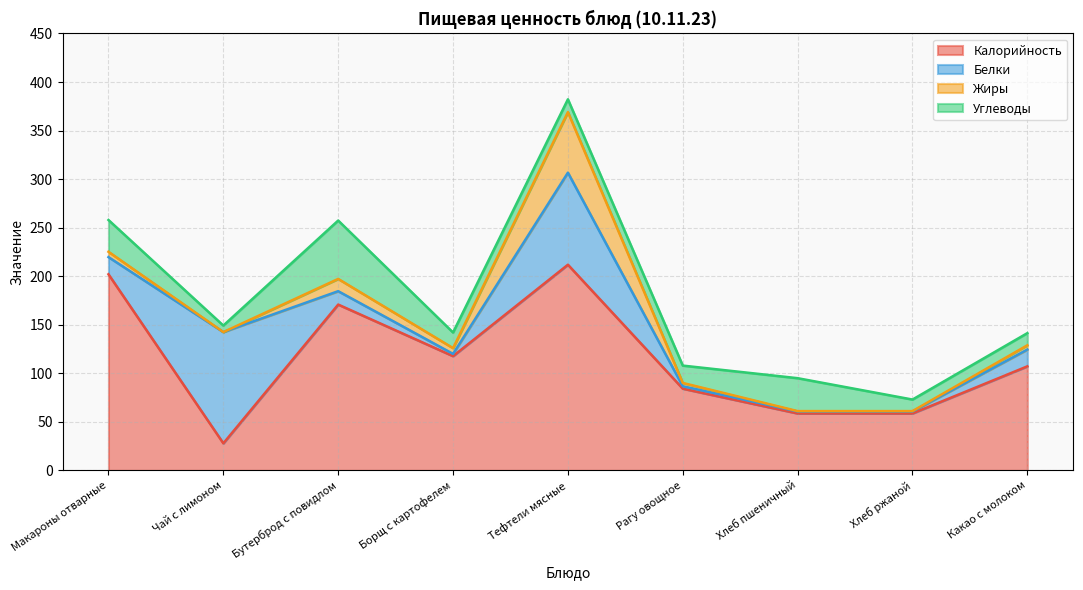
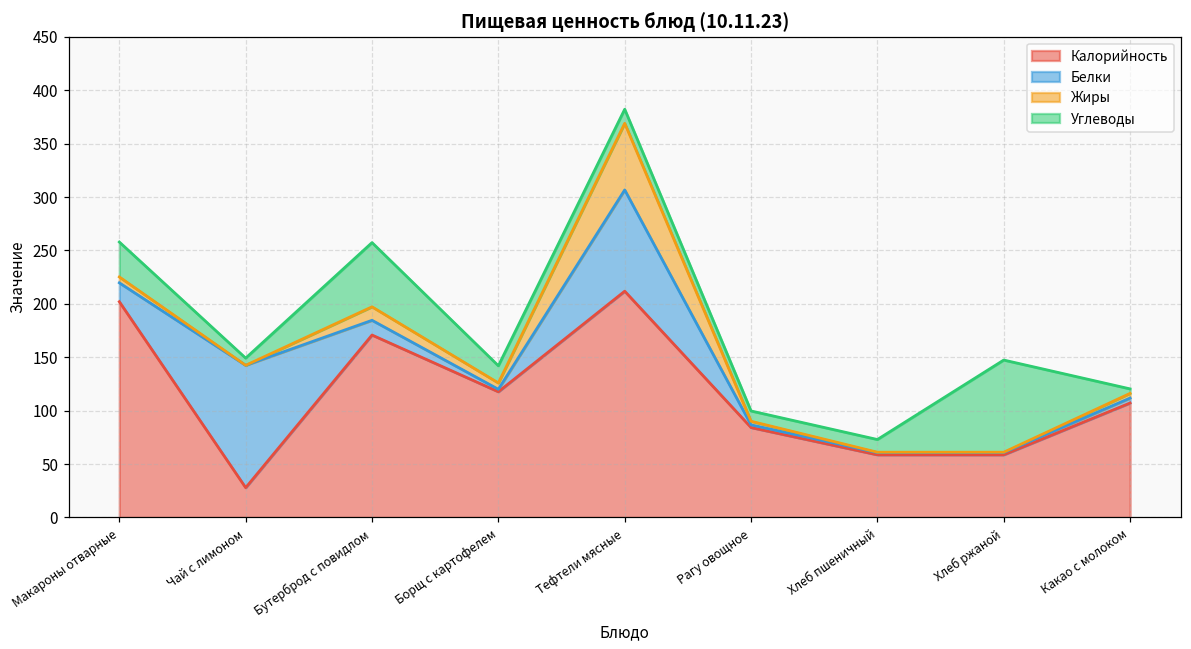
  {
    "Калорийность": {
      "Макароны отварные": 200,
      "Чай с лимоном": 30,
      "Бутерброд с повидлом": 170,
      "Тефтели мясные": 210,
      "Какао с молоком": 110
    },
    "Белки": {
      "Макароны отварные": 20,
      "Бутерброд с повидлом": 10,
      "Тефтели мясные": 90,
-     "Какао с молоком": 20
+     "Какао с молоком": 0
    },
    "Жиры": {
      "Макароны отварные": 10,
      "Бутерброд с повидлом": 10,
      "Борщ с картофелем": 10,
      "Тефтели мясные": 60,
      "Рагу овощное": 0,
      "Какао с молоком": 0
    },
    "Углеводы": {
      "Макароны отварные": 30,
      "Чай с лимоном": 10,
      "Бутерброд с повидлом": 60,
      "Борщ с картофелем": 20,
      "Тефтели мясные": 10,
-     "Рагу овощное": 20,
-     "Хлеб пшеничный": 30,
-     "Хлеб ржаной": 10,
-     "Какао с молоком": 10
+     "Рагу овощное": 10,
+     "Хлеб пшеничный": 10,
+     "Хлеб ржаной": 90,
+     "Какао с молоком": 0
    }
  }
